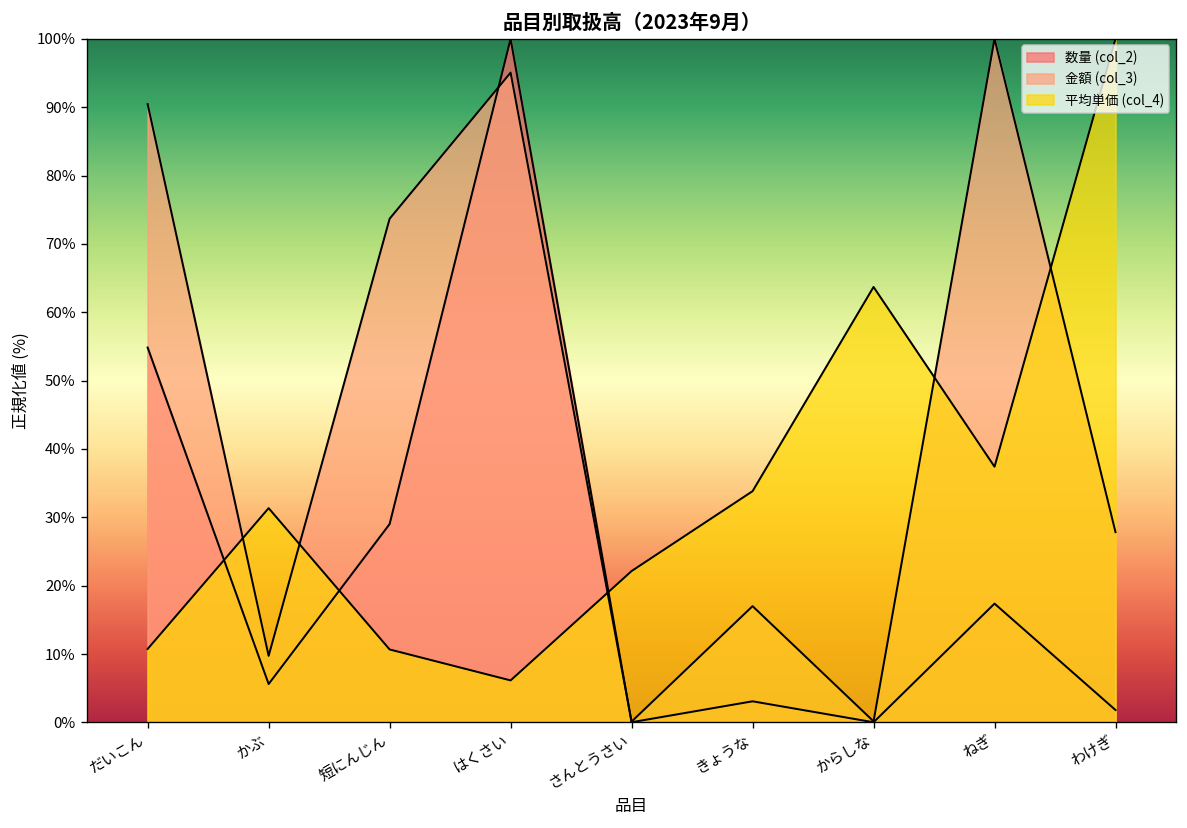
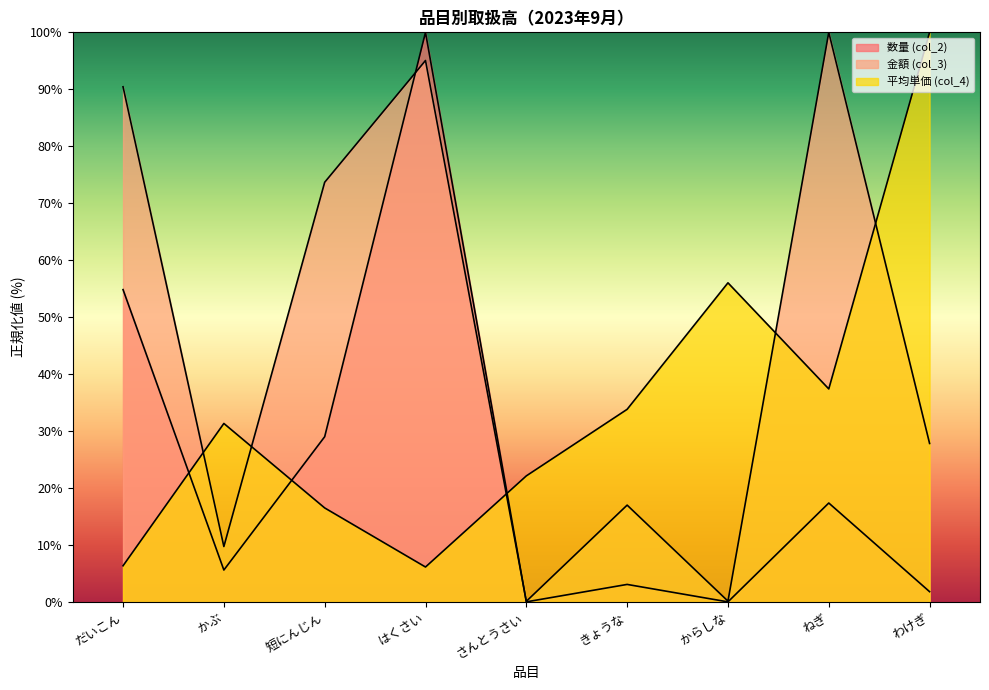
  {
    "平均単価 (col_4)": {
-     "だいこん": "11%",
+     "だいこん": "6%",
      "かぶ": "31%",
-     "短にんじん": "11%",
+     "短にんじん": "17%",
      "はくさい": "6%",
      "さんとうさい": "22%",
      "きょうな": "34%",
-     "からしな": "64%",
+     "からしな": "56%",
      "ねぎ": "37%",
      "わけぎ": "100%"
    }
  }
